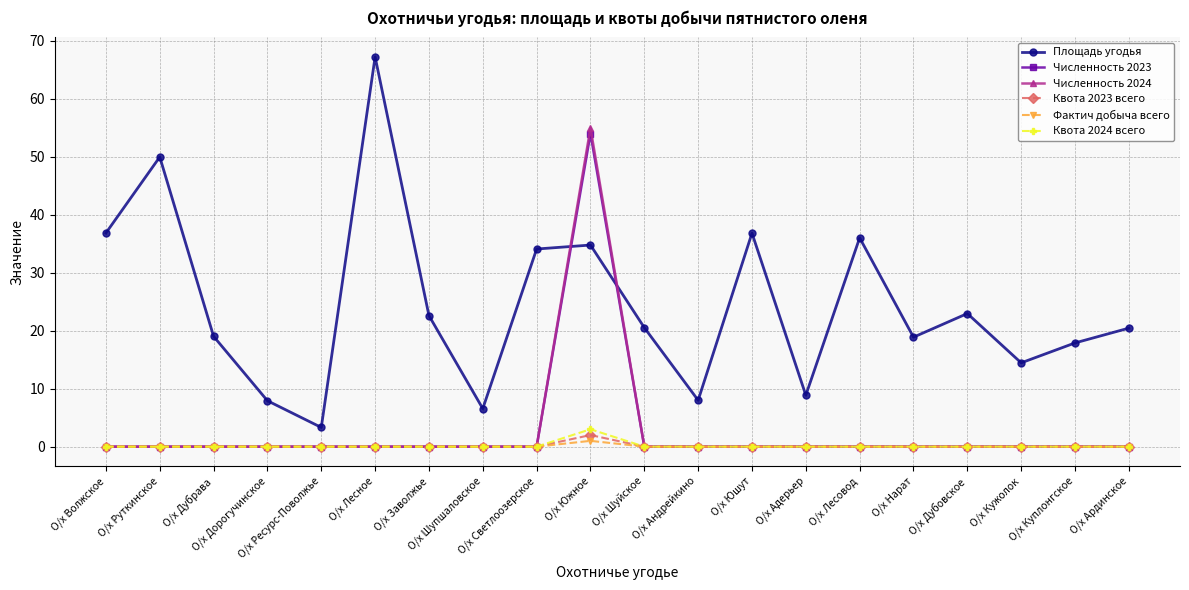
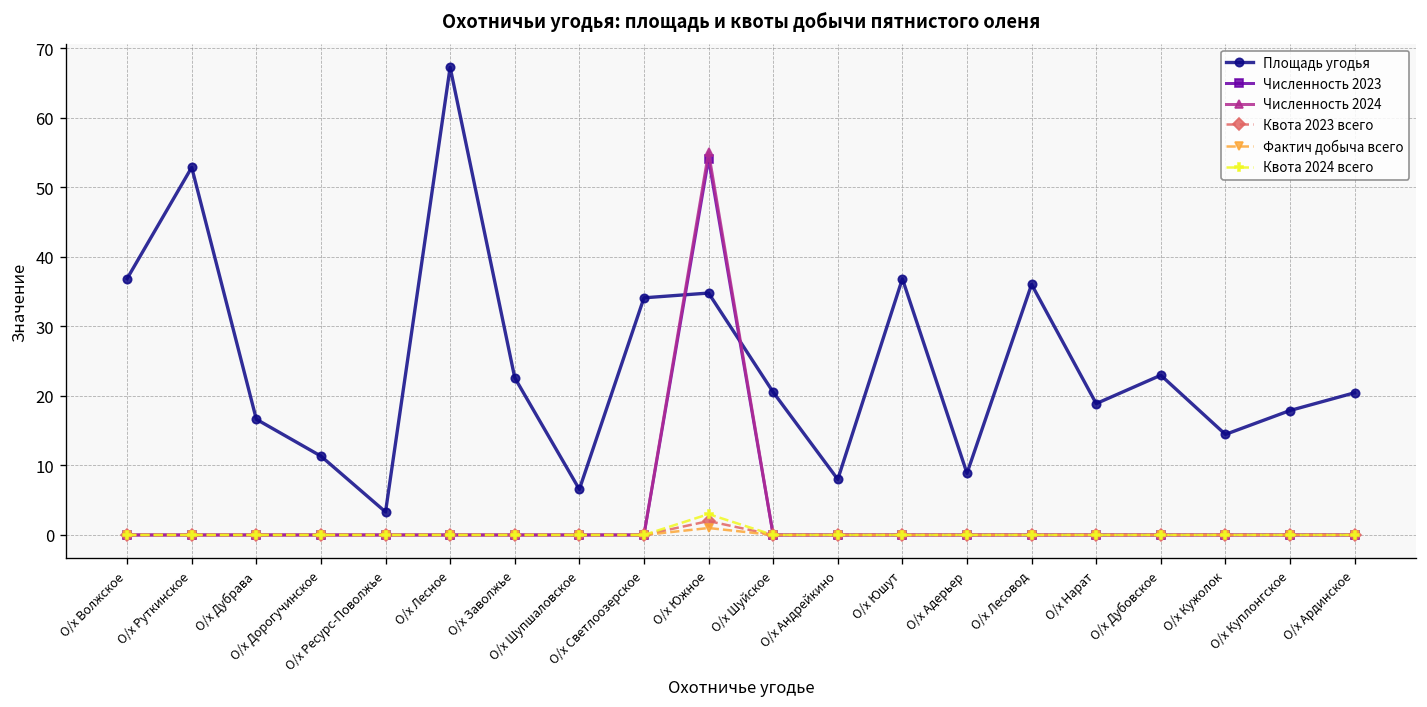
  {
    "Площадь угодья": {
      "О/х Волжское": 37,
-     "О/х Руткинское": 50,
-     "О/х Дубрава": 19,
-     "О/х Дорогучинское": 8,
+     "О/х Руткинское": 53,
+     "О/х Дубрава": 17,
+     "О/х Дорогучинское": 11,
      "О/х Ресурс-Поволжье": 3,
      "О/х Лесное": 67,
      "О/х Заволжье": 23,
      "О/х Шупшаловское": 7,
      "О/х Светлоозерское": 34,
      "О/х Южное": 35,
      "О/х Шуйское": 21,
      "О/х Андрейкино": 8,
      "О/х Юшут": 37,
      "О/х Адерьер": 9,
      "О/х Лесовод": 36,
      "О/х Нарат": 19,
      "О/х Дубовское": 23,
      "О/х Кужолок": 14,
      "О/х Куплонгское": 18,
      "О/х Ардинское": 20
    },
    "Численность 2023": {
      "О/х Южное": 54
    },
    "Численность 2024": {
      "О/х Южное": 55
    },
    "Квота 2023 всего": {
      "О/х Южное": 2
    },
    "Фактич добыча всего": {
      "О/х Южное": 1
    },
    "Квота 2024 всего": {
      "О/х Южное": 3
    }
  }
